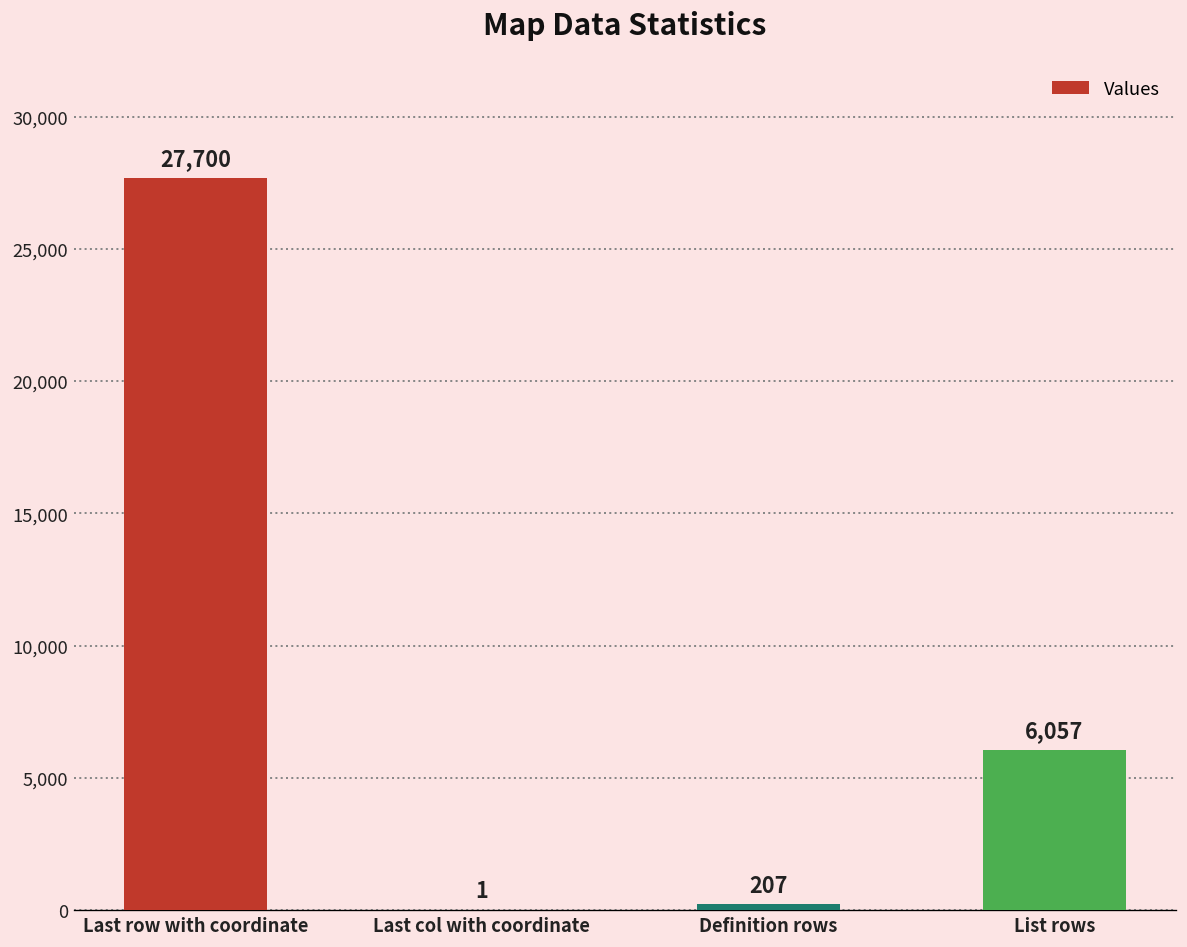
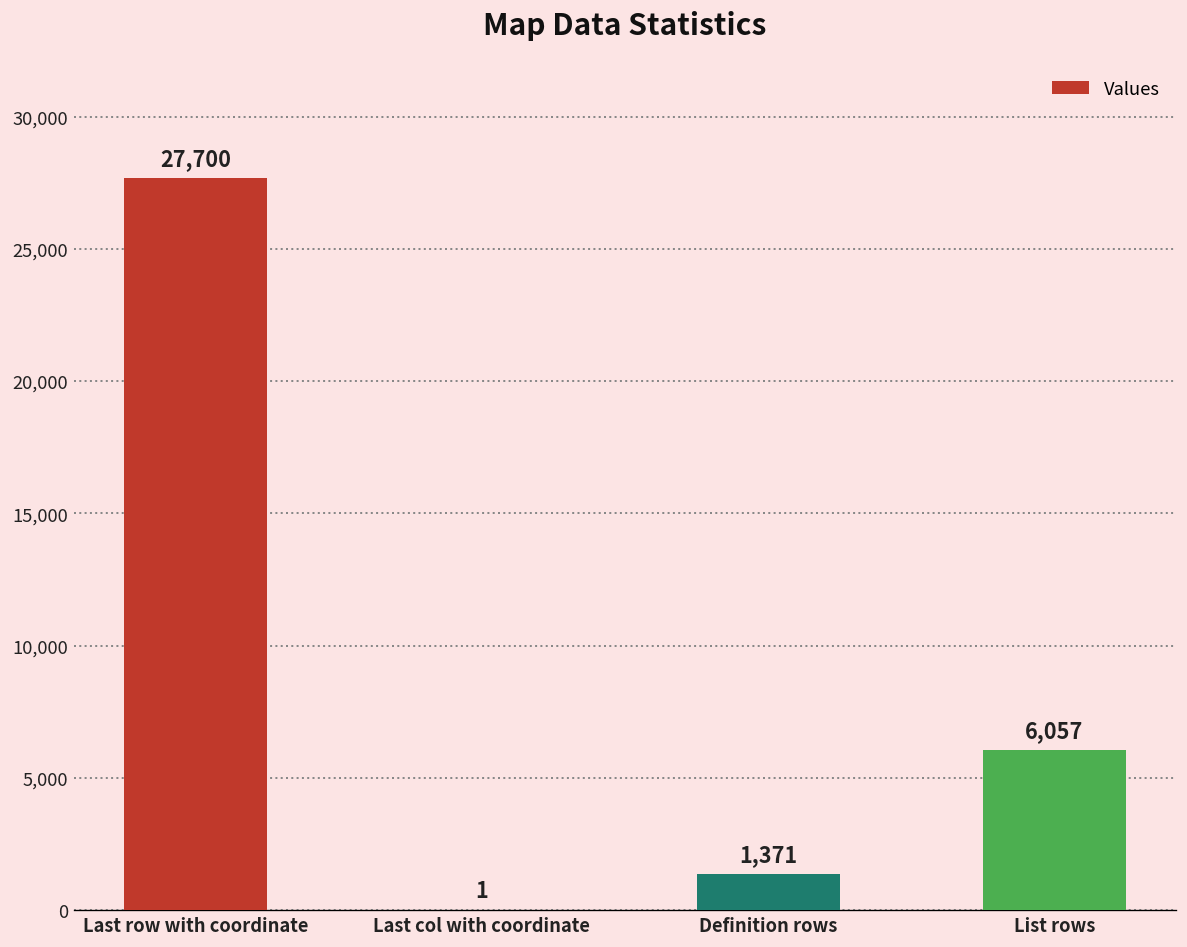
  {
    "Last row with coordinate": "27,700",
    "Last col with coordinate": "1",
-   "Definition rows": "207",
+   "Definition rows": "1,371",
    "List rows": "6,057"
  }
